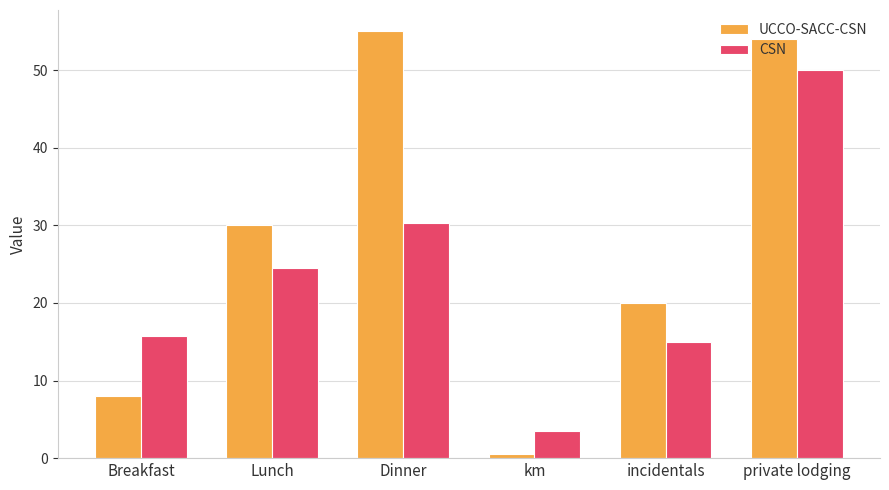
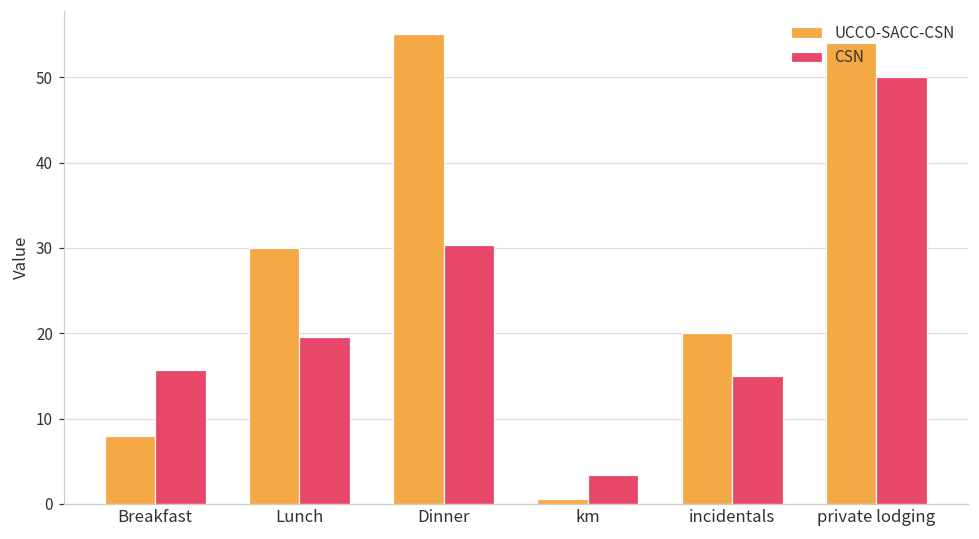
  {
    "UCCO-SACC-CSN": {
      "Breakfast": 8,
      "Lunch": 30,
      "Dinner": 55,
      "km": 1,
      "incidentals": 20,
      "private lodging": 54
    },
    "CSN": {
      "Breakfast": 16,
-     "Lunch": 25,
+     "Lunch": 20,
      "Dinner": 30,
      "km": 3,
      "incidentals": 15,
      "private lodging": 50
    }
  }
